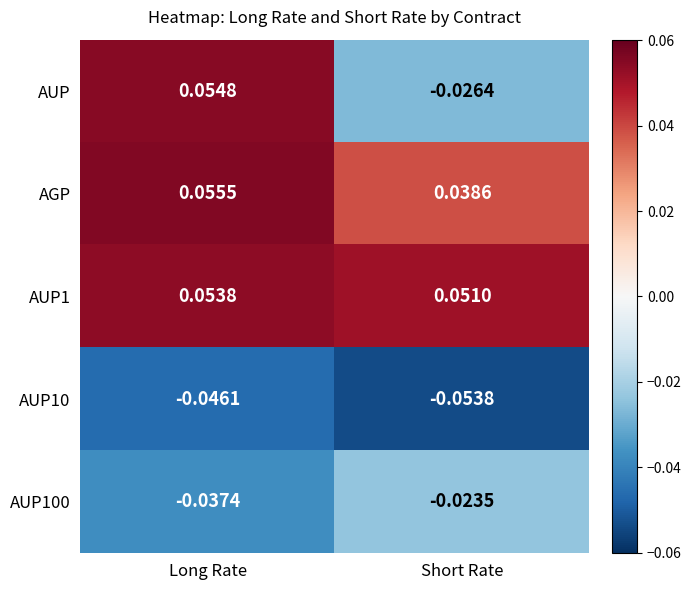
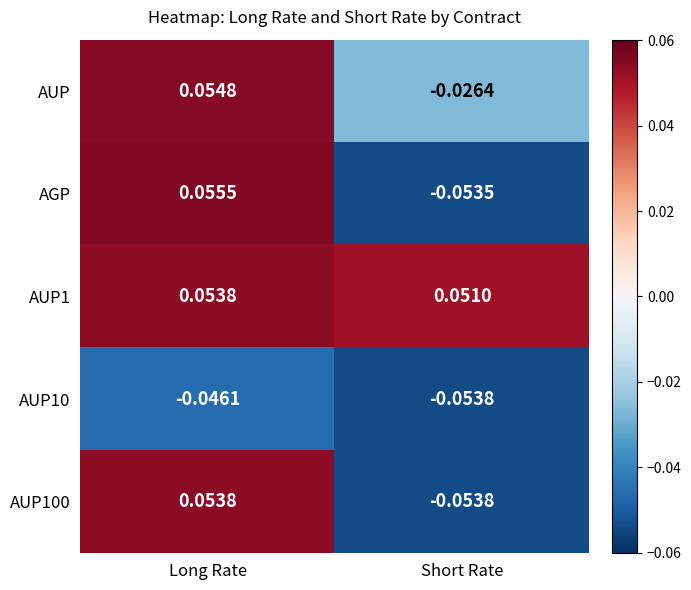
  {
    "AUP": {
      "Long Rate": 0.0548,
      "Short Rate": -0.0264
    },
    "AGP": {
      "Long Rate": 0.0555,
-     "Short Rate": 0.0386
+     "Short Rate": -0.0535
    },
    "AUP1": {
      "Long Rate": 0.0538,
      "Short Rate": 0.0510
    },
    "AUP10": {
      "Long Rate": -0.0461,
      "Short Rate": -0.0538
    },
    "AUP100": {
-     "Long Rate": -0.0374,
-     "Short Rate": -0.0235
+     "Long Rate": 0.0538,
+     "Short Rate": -0.0538
    }
  }
